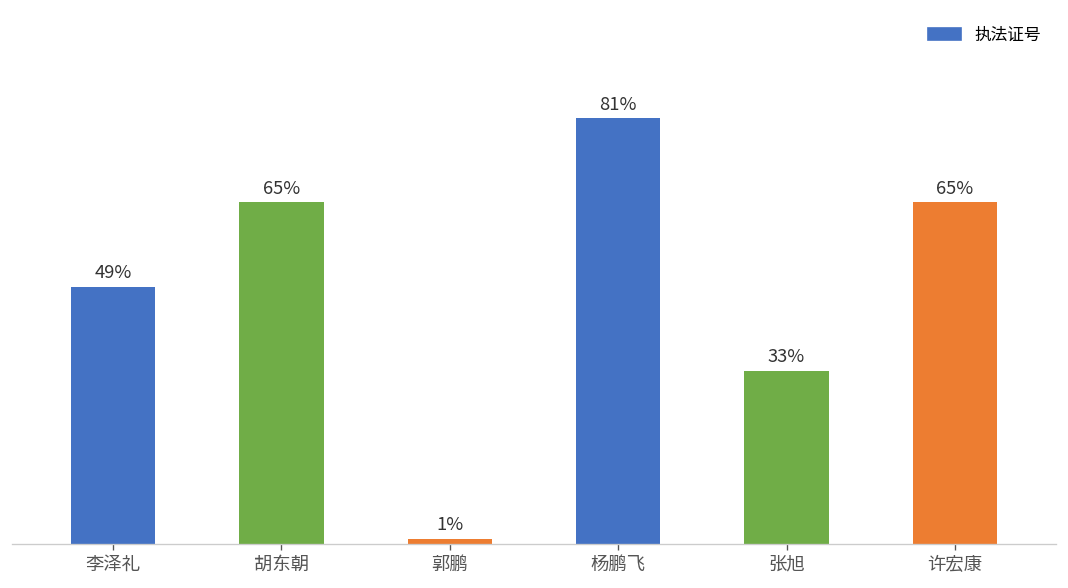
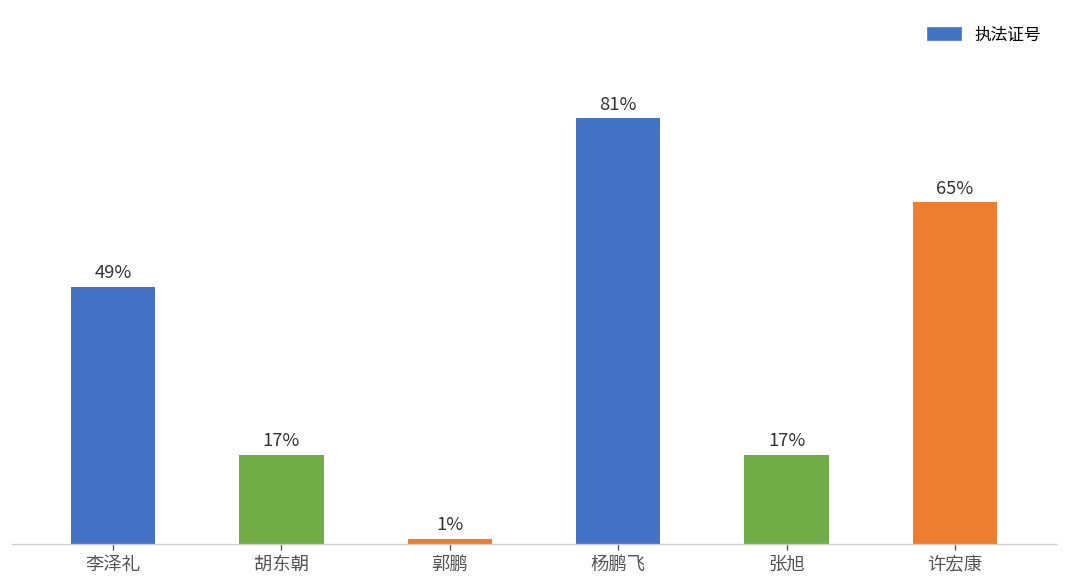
  {
    "李泽礼": "49%",
-   "胡东朝": "65%",
+   "胡东朝": "17%",
    "郭鹏": "1%",
    "杨鹏飞": "81%",
-   "张旭": "33%",
+   "张旭": "17%",
    "许宏康": "65%"
  }
